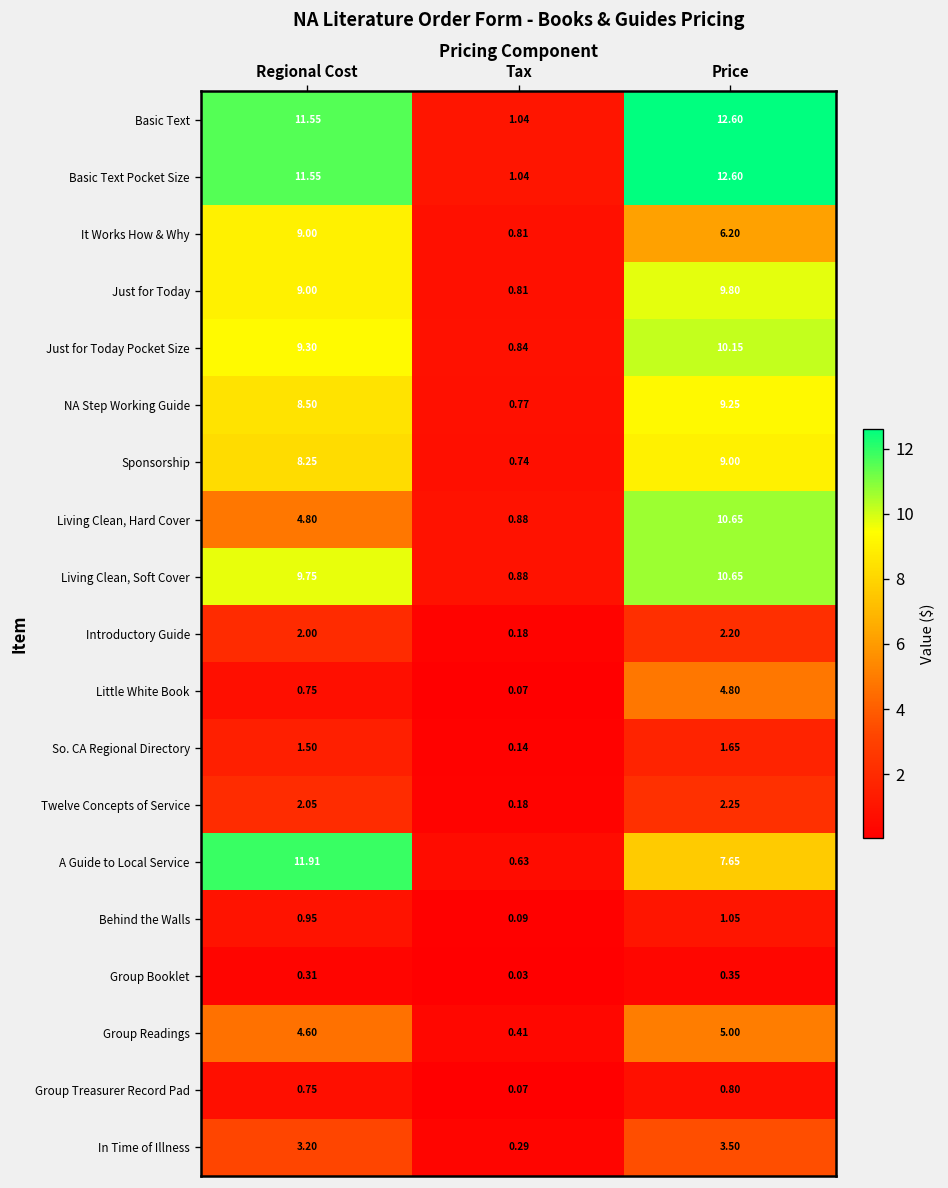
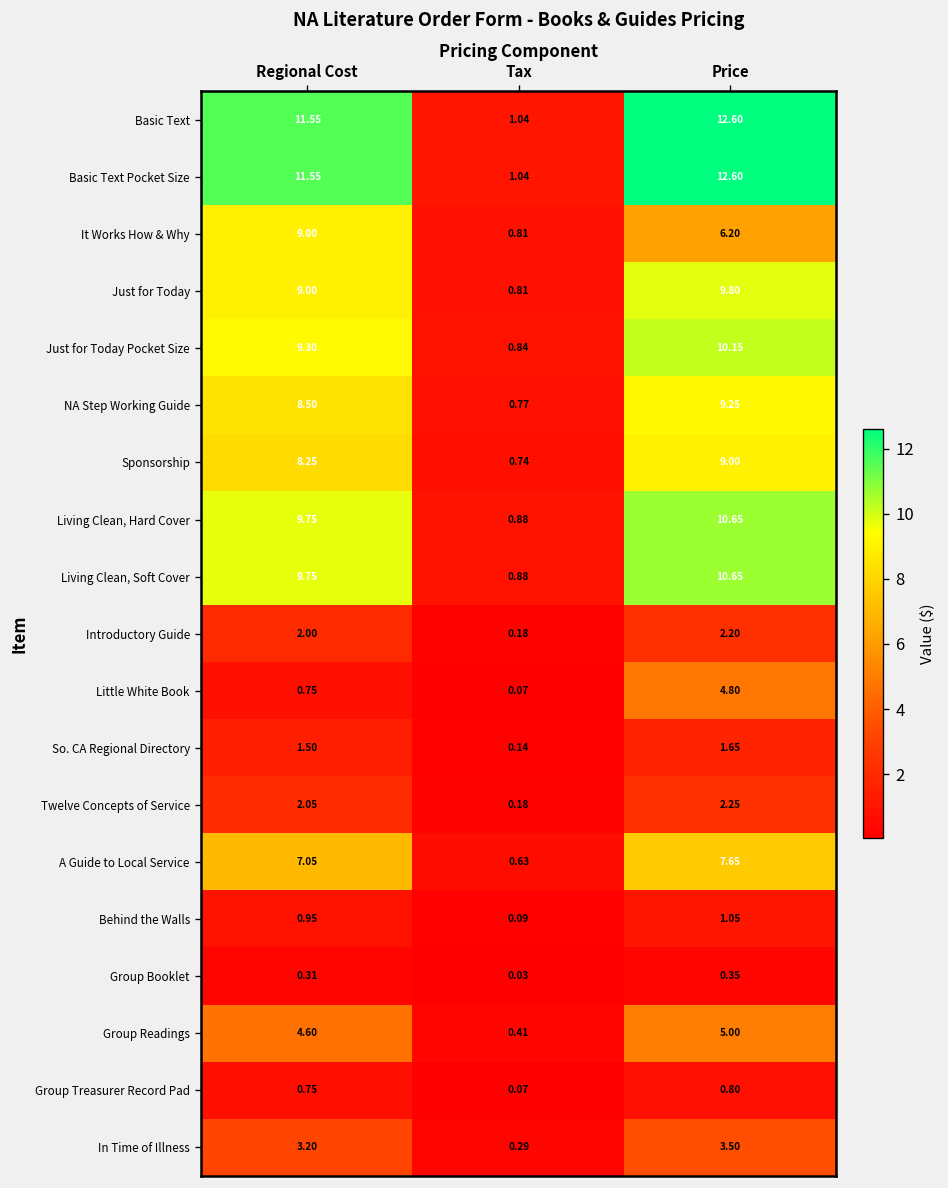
  {
    "Basic Text": {
      "Regional Cost": 11.55,
      "Tax": 1.04,
      "Price": 12.60
    },
    "Basic Text Pocket Size": {
      "Regional Cost": 11.55,
      "Tax": 1.04,
      "Price": 12.60
    },
    "It Works How & Why": {
      "Regional Cost": 9.00,
      "Tax": 0.81,
      "Price": 6.20
    },
    "Just for Today": {
      "Regional Cost": 9.00,
      "Tax": 0.81,
      "Price": 9.80
    },
    "Just for Today Pocket Size": {
      "Regional Cost": 9.30,
      "Tax": 0.84,
      "Price": 10.15
    },
    "NA Step Working Guide": {
      "Regional Cost": 8.50,
      "Tax": 0.77,
      "Price": 9.25
    },
    "Sponsorship": {
      "Regional Cost": 8.25,
      "Tax": 0.74,
      "Price": 9.00
    },
    "Living Clean, Hard Cover": {
-     "Regional Cost": 4.80,
+     "Regional Cost": 9.75,
      "Tax": 0.88,
      "Price": 10.65
    },
    "Living Clean, Soft Cover": {
      "Regional Cost": 9.75,
      "Tax": 0.88,
      "Price": 10.65
    },
    "Introductory Guide": {
      "Regional Cost": 2.00,
      "Tax": 0.18,
      "Price": 2.20
    },
    "Little White Book": {
      "Regional Cost": 0.75,
      "Tax": 0.07,
      "Price": 4.80
    },
    "So. CA Regional Directory": {
      "Regional Cost": 1.50,
      "Tax": 0.14,
      "Price": 1.65
    },
    "Twelve Concepts of Service": {
      "Regional Cost": 2.05,
      "Tax": 0.18,
      "Price": 2.25
    },
    "A Guide to Local Service": {
-     "Regional Cost": 11.91,
+     "Regional Cost": 7.05,
      "Tax": 0.63,
      "Price": 7.65
    },
    "Behind the Walls": {
      "Regional Cost": 0.95,
      "Tax": 0.09,
      "Price": 1.05
    },
    "Group Booklet": {
      "Regional Cost": 0.31,
      "Tax": 0.03,
      "Price": 0.35
    },
    "Group Readings": {
      "Regional Cost": 4.60,
      "Tax": 0.41,
      "Price": 5.00
    },
    "Group Treasurer Record Pad": {
      "Regional Cost": 0.75,
      "Tax": 0.07,
      "Price": 0.80
    },
    "In Time of Illness": {
      "Regional Cost": 3.20,
      "Tax": 0.29,
      "Price": 3.50
    }
  }
